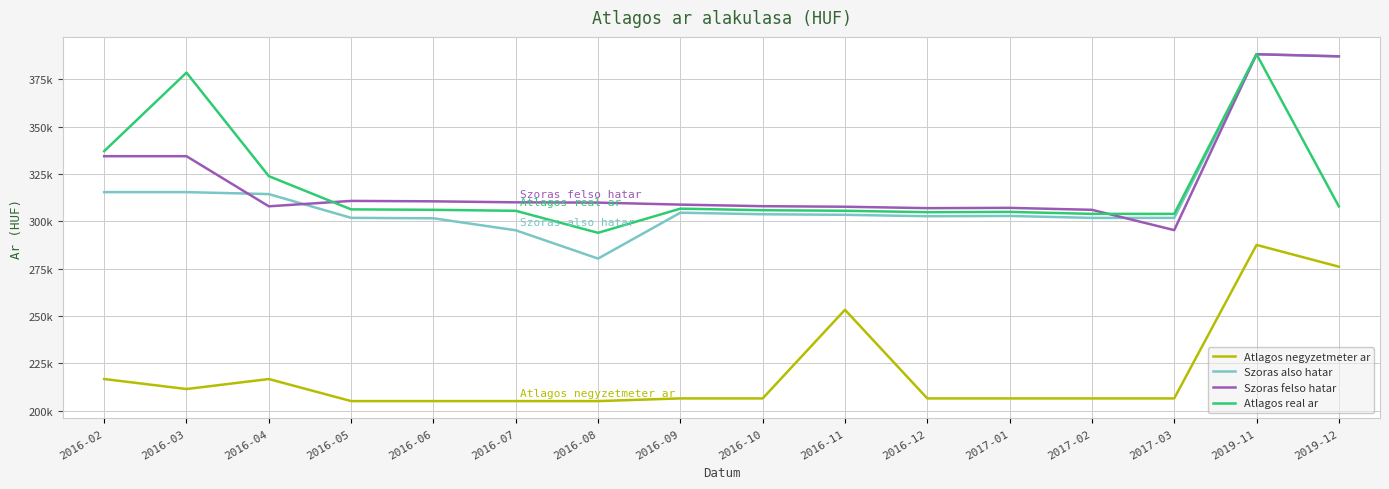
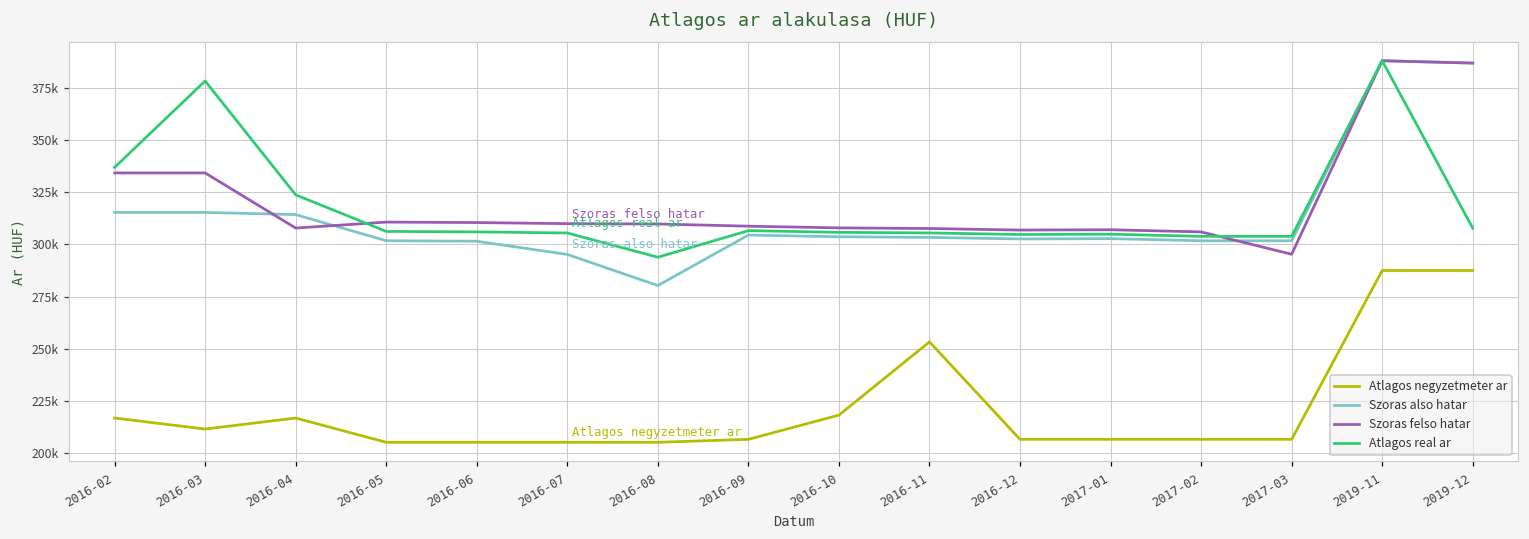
  {
    "Atlagos negyzetmeter ar": {
      "2016-02": 217000,
      "2016-03": 211000,
      "2016-04": 217000,
      "2016-05": 205000,
      "2016-06": 205000,
      "2016-07": 205000,
      "2016-08": 205000,
      "2016-09": 206000,
-     "2016-10": 206000,
+     "2016-10": 218000,
      "2016-11": 253000,
      "2016-12": 206000,
      "2017-01": 206000,
      "2017-02": 206000,
      "2017-03": 206000,
      "2019-11": 288000,
-     "2019-12": 276000
+     "2019-12": 288000
    },
    "Szoras also hatar": {
      "2016-02": 315000,
      "2016-03": 315000,
      "2016-04": 314000,
      "2016-05": 302000,
      "2016-06": 302000,
      "2016-07": 295000,
      "2016-08": 280000,
      "2016-09": 305000,
      "2016-10": 304000,
      "2016-11": 303000,
      "2016-12": 303000,
      "2017-01": 303000,
      "2017-02": 302000,
      "2017-03": 302000
    },
    "Szoras felso hatar": {
      "2016-02": 334000,
      "2016-03": 334000,
      "2016-04": 308000,
      "2016-05": 311000,
      "2016-06": 311000,
      "2016-07": 310000,
      "2016-08": 310000,
      "2016-09": 309000,
      "2016-10": 308000,
      "2016-11": 308000,
      "2016-12": 307000,
      "2017-01": 307000,
      "2017-02": 306000,
      "2017-03": 295000
    },
    "Atlagos real ar": {
      "2016-02": 337000,
      "2016-03": 378000,
      "2016-04": 324000,
      "2016-05": 306000,
      "2016-06": 306000,
      "2016-07": 306000,
      "2016-08": 294000,
      "2016-09": 307000,
      "2016-10": 306000,
      "2016-11": 306000,
      "2016-12": 305000,
      "2017-01": 305000,
      "2017-02": 304000,
      "2017-03": 304000,
      "2019-12": 308000
    }
  }
